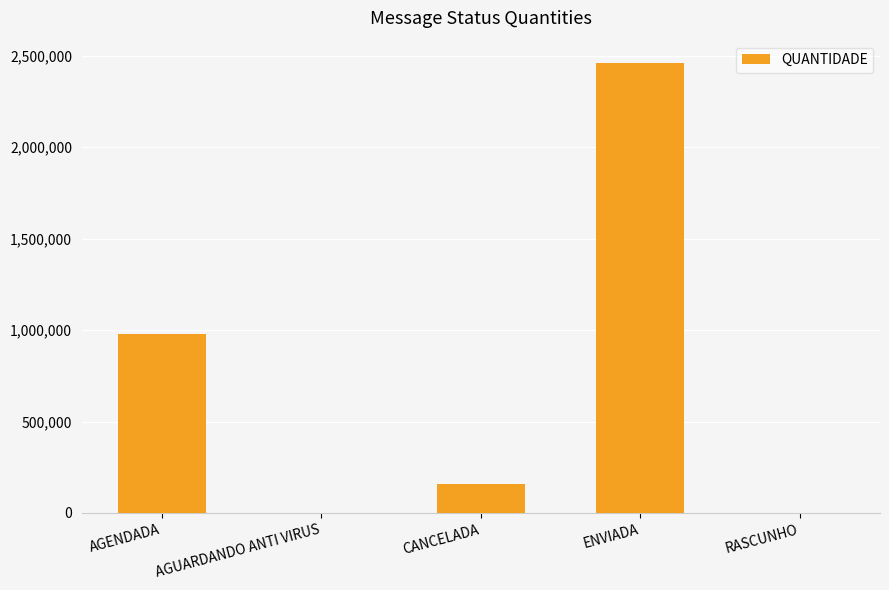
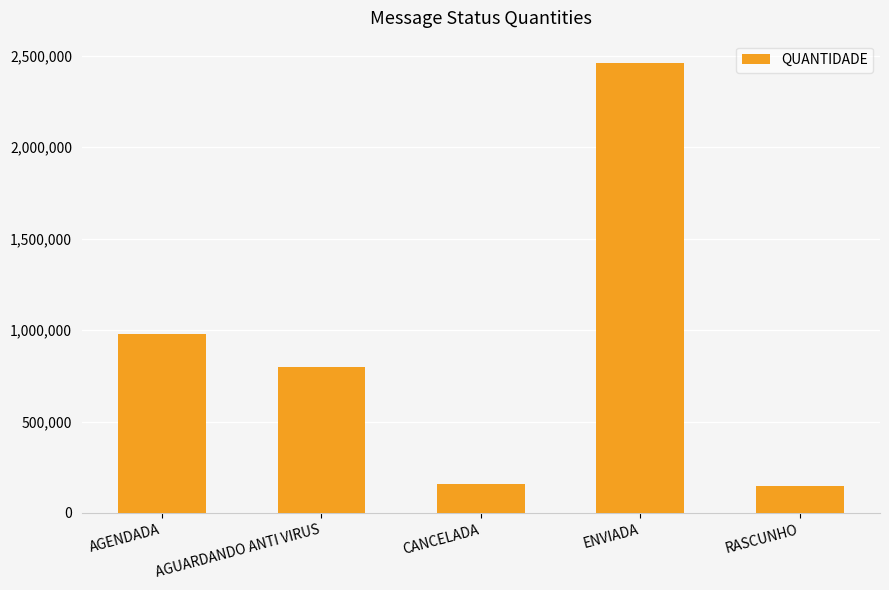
  {
    "AGENDADA": "980,000",
-   "AGUARDANDO ANTI VIRUS": "0",
+   "AGUARDANDO ANTI VIRUS": "800,000",
    "CANCELADA": "160,000",
    "ENVIADA": "2,460,000",
-   "RASCUNHO": "0"
+   "RASCUNHO": "150,000"
  }
